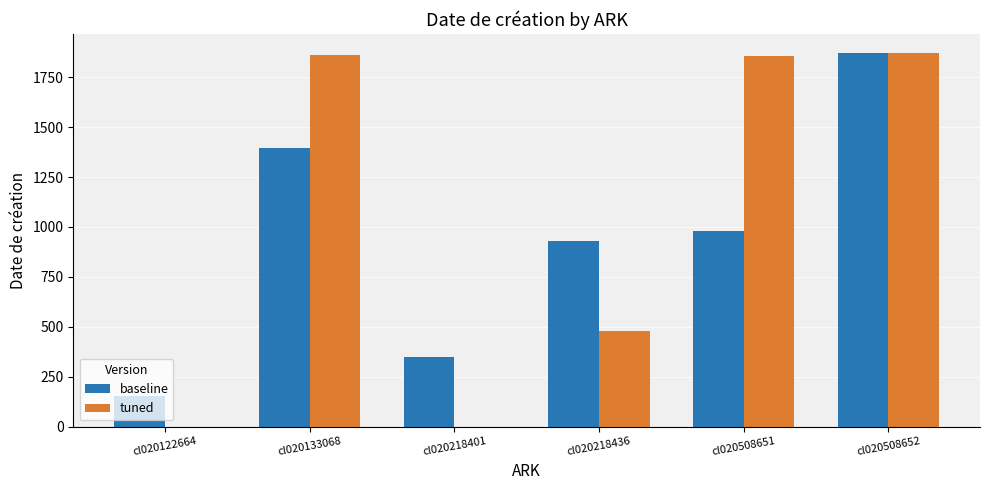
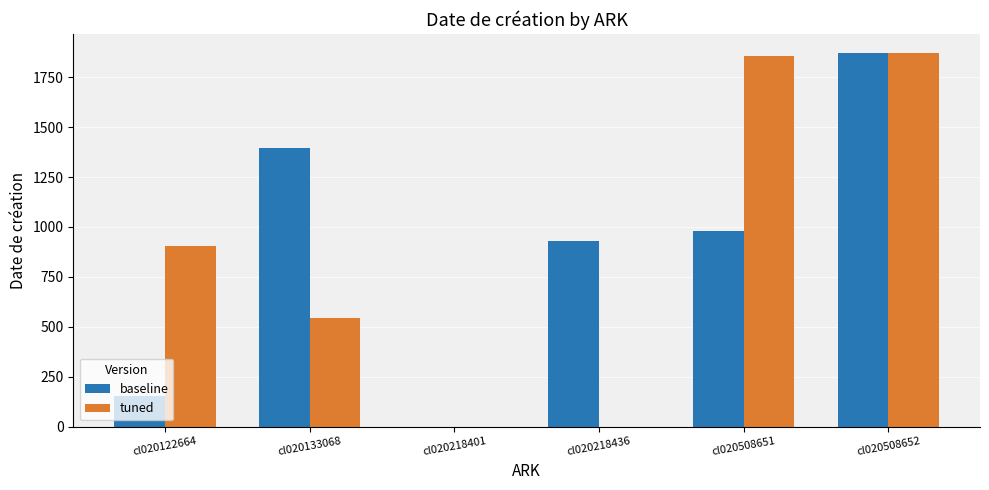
  {
    "baseline": {
      "cl020133068": 1400,
-     "cl020218401": 350,
+     "cl020218401": 0,
      "cl020218436": 930,
      "cl020508651": 980,
      "cl020508652": 1870
    },
    "tuned": {
-     "cl020122664": 0,
-     "cl020133068": 1860,
+     "cl020122664": 910,
+     "cl020133068": 550,
      "cl020218401": 0,
-     "cl020218436": 480,
+     "cl020218436": 0,
      "cl020508651": 1860,
      "cl020508652": 1870
    }
  }
